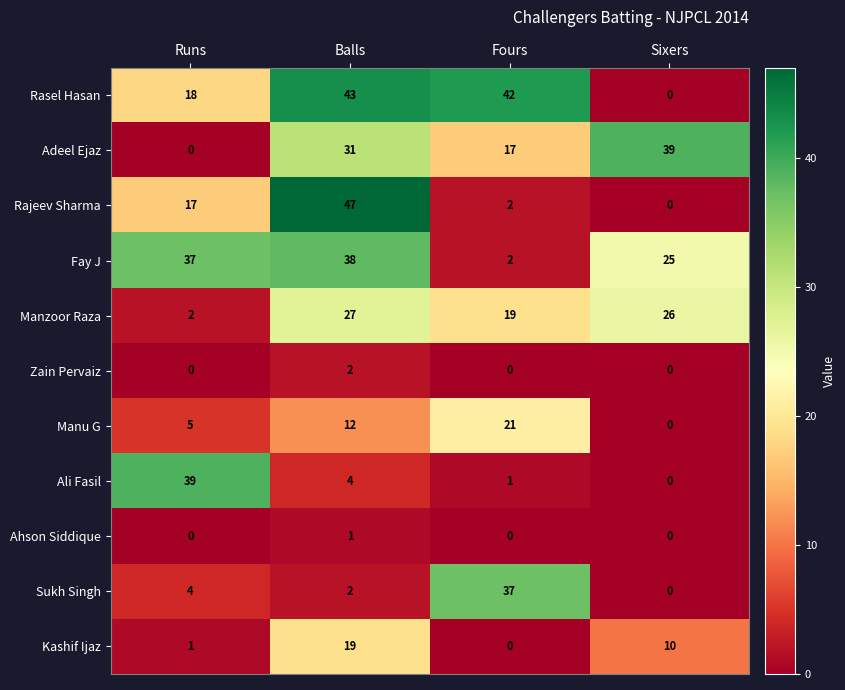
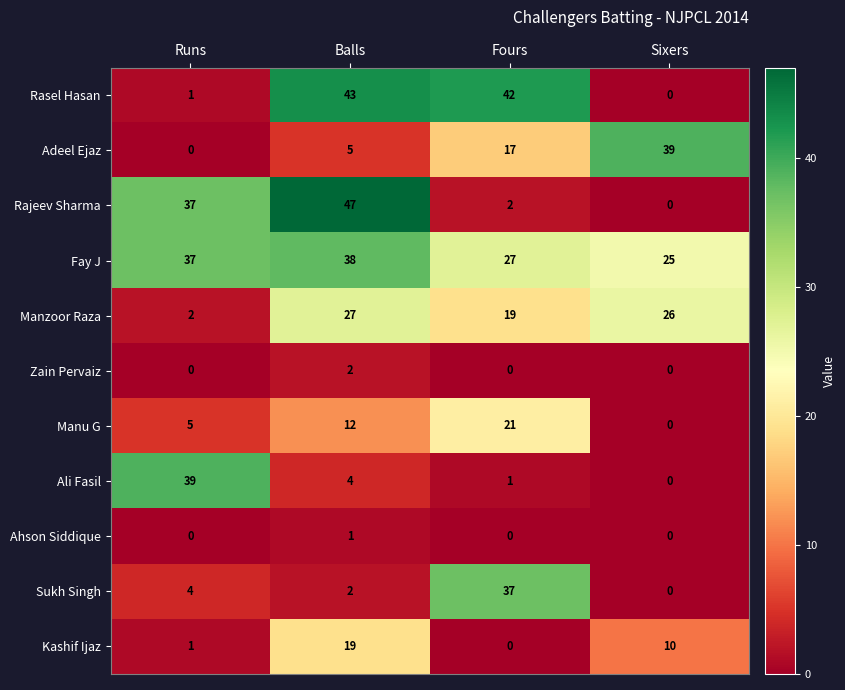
  {
    "Rasel Hasan": {
-     "Runs": 18,
+     "Runs": 1,
      "Balls": 43,
      "Fours": 42,
      "Sixers": 0
    },
    "Adeel Ejaz": {
      "Runs": 0,
-     "Balls": 31,
+     "Balls": 5,
      "Fours": 17,
      "Sixers": 39
    },
    "Rajeev Sharma": {
-     "Runs": 17,
+     "Runs": 37,
      "Balls": 47,
      "Fours": 2,
      "Sixers": 0
    },
    "Fay J": {
      "Runs": 37,
      "Balls": 38,
-     "Fours": 2,
+     "Fours": 27,
      "Sixers": 25
    },
    "Manzoor Raza": {
      "Runs": 2,
      "Balls": 27,
      "Fours": 19,
      "Sixers": 26
    },
    "Zain Pervaiz": {
      "Runs": 0,
      "Balls": 2,
      "Fours": 0,
      "Sixers": 0
    },
    "Manu G": {
      "Runs": 5,
      "Balls": 12,
      "Fours": 21,
      "Sixers": 0
    },
    "Ali Fasil": {
      "Runs": 39,
      "Balls": 4,
      "Fours": 1,
      "Sixers": 0
    },
    "Ahson Siddique": {
      "Runs": 0,
      "Balls": 1,
      "Fours": 0,
      "Sixers": 0
    },
    "Sukh Singh": {
      "Runs": 4,
      "Balls": 2,
      "Fours": 37,
      "Sixers": 0
    },
    "Kashif Ijaz": {
      "Runs": 1,
      "Balls": 19,
      "Fours": 0,
      "Sixers": 10
    }
  }
